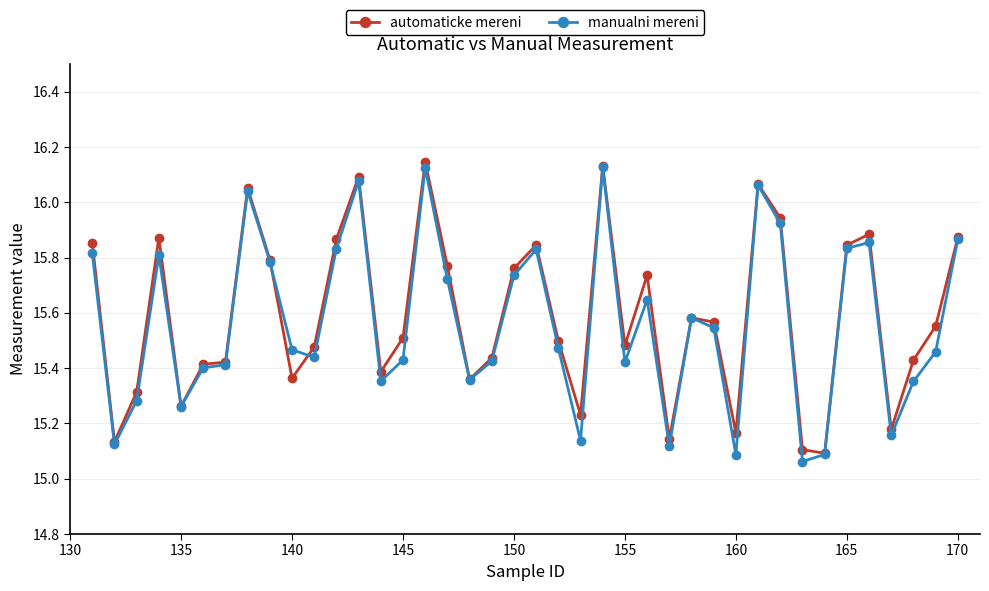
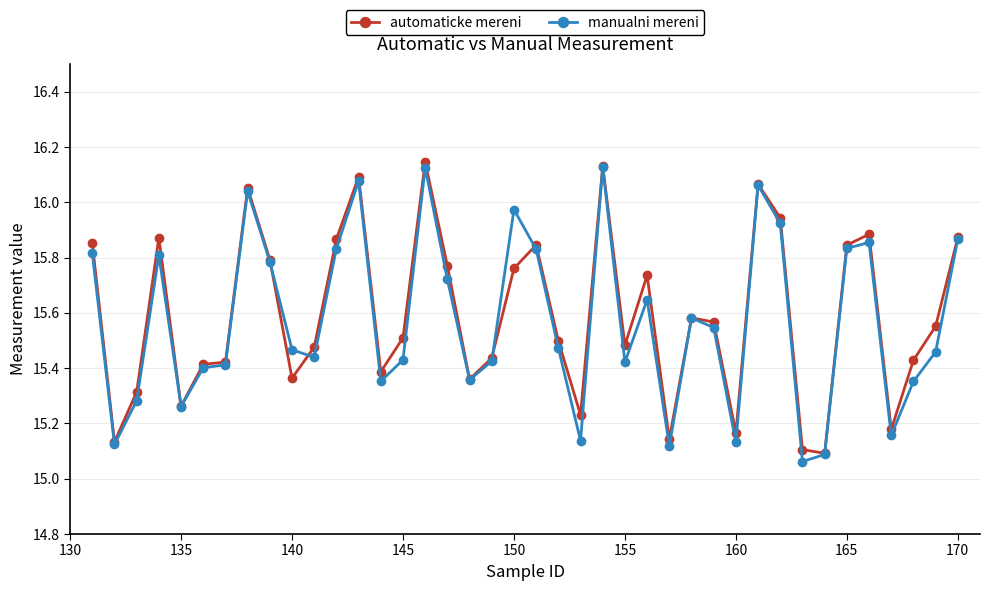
  {
    "automaticke mereni": {
      "140": 15.36,
      "145": 15.51,
      "150": 15.76,
      "155": 15.48,
      "160": 15.17,
      "165": 15.85
    },
    "manualni mereni": {
      "140": 15.47,
      "145": 15.43,
-     "150": 15.74,
+     "150": 15.97,
      "155": 15.42,
-     "160": 15.09,
+     "160": 15.13,
      "165": 15.83
    }
  }
